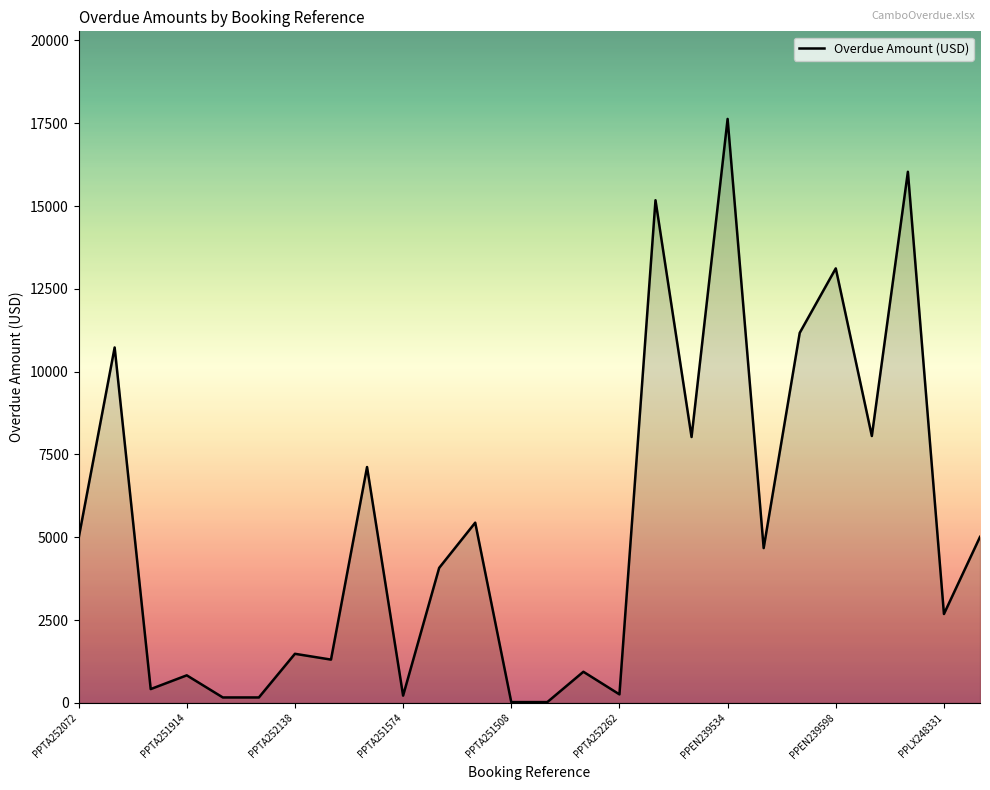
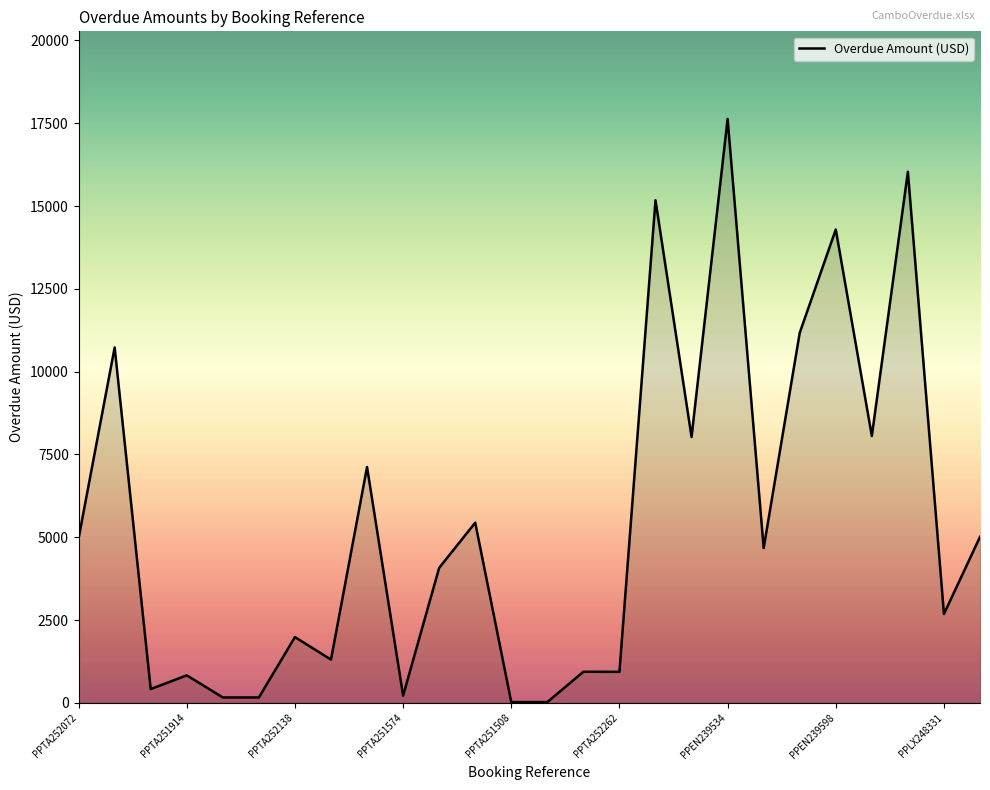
  {
    "PPTA252072": 5000,
    "PPTA251914": 800,
-   "PPTA252138": 1500,
+   "PPTA252138": 2000,
    "PPTA251574": 200,
    "PPTA251508": 0,
-   "PPTA252262": 300,
+   "PPTA252262": 900,
    "PPEN239534": 17600,
-   "PPEN239598": 13100,
+   "PPEN239598": 14300,
    "PPLX248331": 2700
  }
